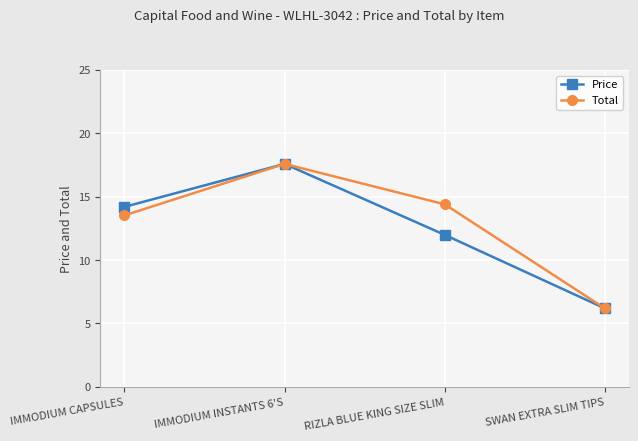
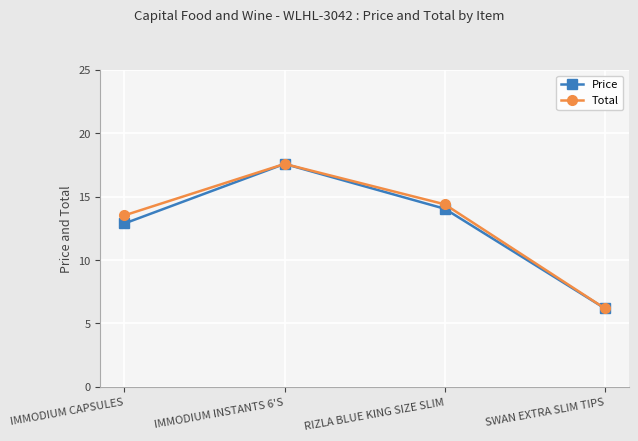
  {
    "Price": {
-     "IMMODIUM CAPSULES": 14.2,
-     "RIZLA BLUE KING SIZE SLIM": 12.0
+     "IMMODIUM CAPSULES": 12.9,
+     "RIZLA BLUE KING SIZE SLIM": 14.1
    },
    "Total": {
      "IMMODIUM CAPSULES": 13.5,
      "RIZLA BLUE KING SIZE SLIM": 14.4
    }
  }
